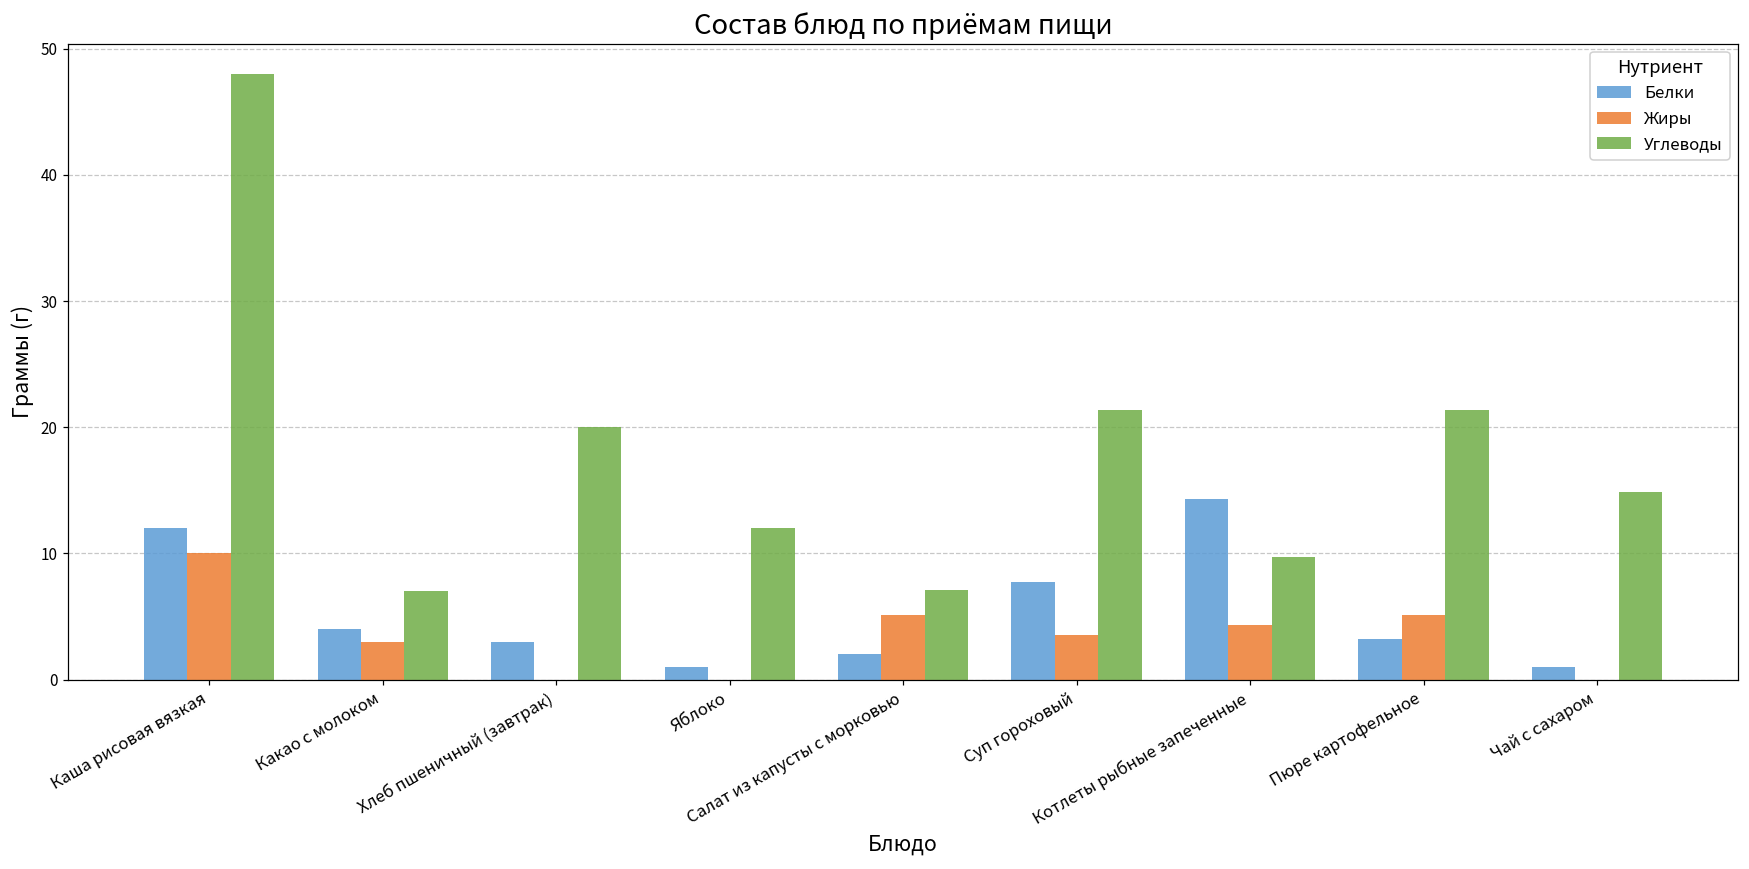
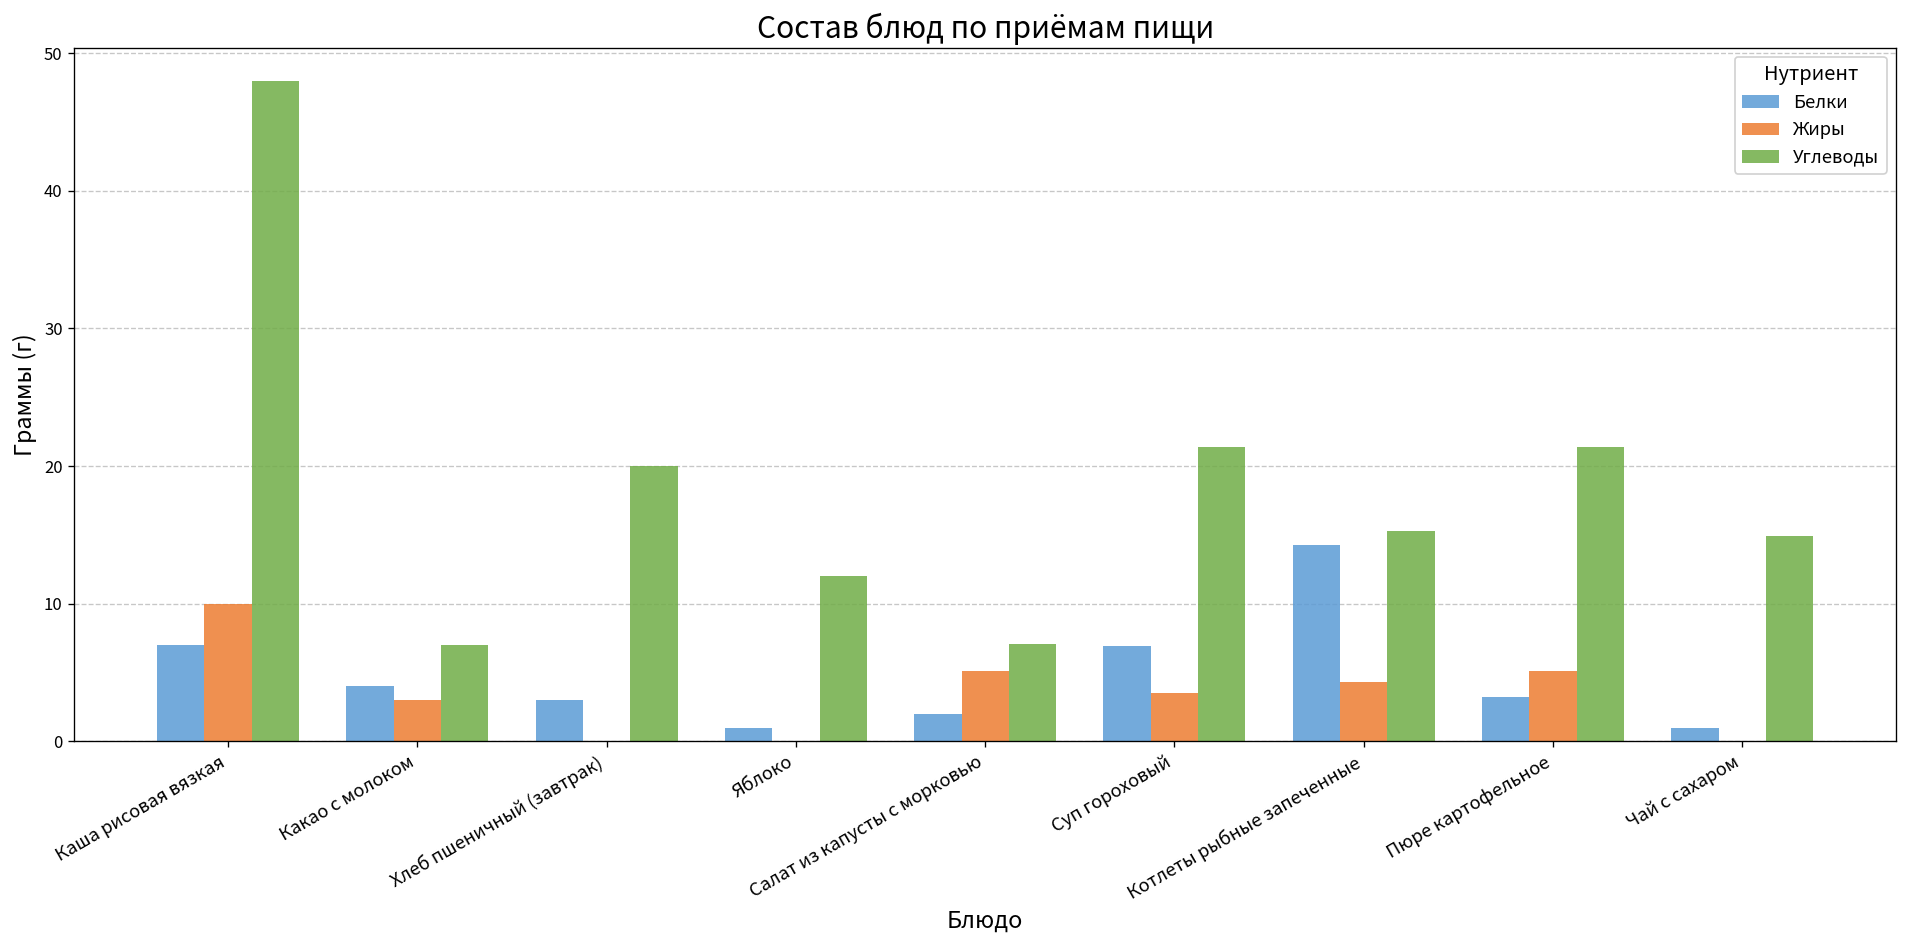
  {
    "Белки": {
-     "Каша рисовая вязкая": 12,
+     "Каша рисовая вязкая": 7,
      "Какао с молоком": 4.0,
      "Хлеб пшеничный (завтрак)": 3.0,
      "Яблоко": 1.0,
      "Салат из капусты с морковью": 2.0,
-     "Суп гороховый": 7.7,
+     "Суп гороховый": 6.9,
      "Котлеты рыбные запеченные": 14.3,
      "Пюре картофельное": 3.2,
      "Чай с сахаром": 1.0
    },
    "Жиры": {
      "Каша рисовая вязкая": 10.0,
      "Какао с молоком": 3.0,
      "Хлеб пшеничный (завтрак)": 0.0,
      "Яблоко": 0.0,
      "Салат из капусты с морковью": 5.1,
      "Суп гороховый": 3.5,
      "Котлеты рыбные запеченные": 4.3,
      "Пюре картофельное": 5.1,
      "Чай с сахаром": 0.0
    },
    "Углеводы": {
      "Каша рисовая вязкая": 48.0,
      "Какао с молоком": 7.0,
      "Хлеб пшеничный (завтрак)": 20.0,
      "Яблоко": 12.0,
      "Салат из капусты с морковью": 7.1,
      "Суп гороховый": 21.4,
-     "Котлеты рыбные запеченные": 9.7,
+     "Котлеты рыбные запеченные": 15.3,
      "Пюре картофельное": 21.4,
      "Чай с сахаром": 14.9
    }
  }
